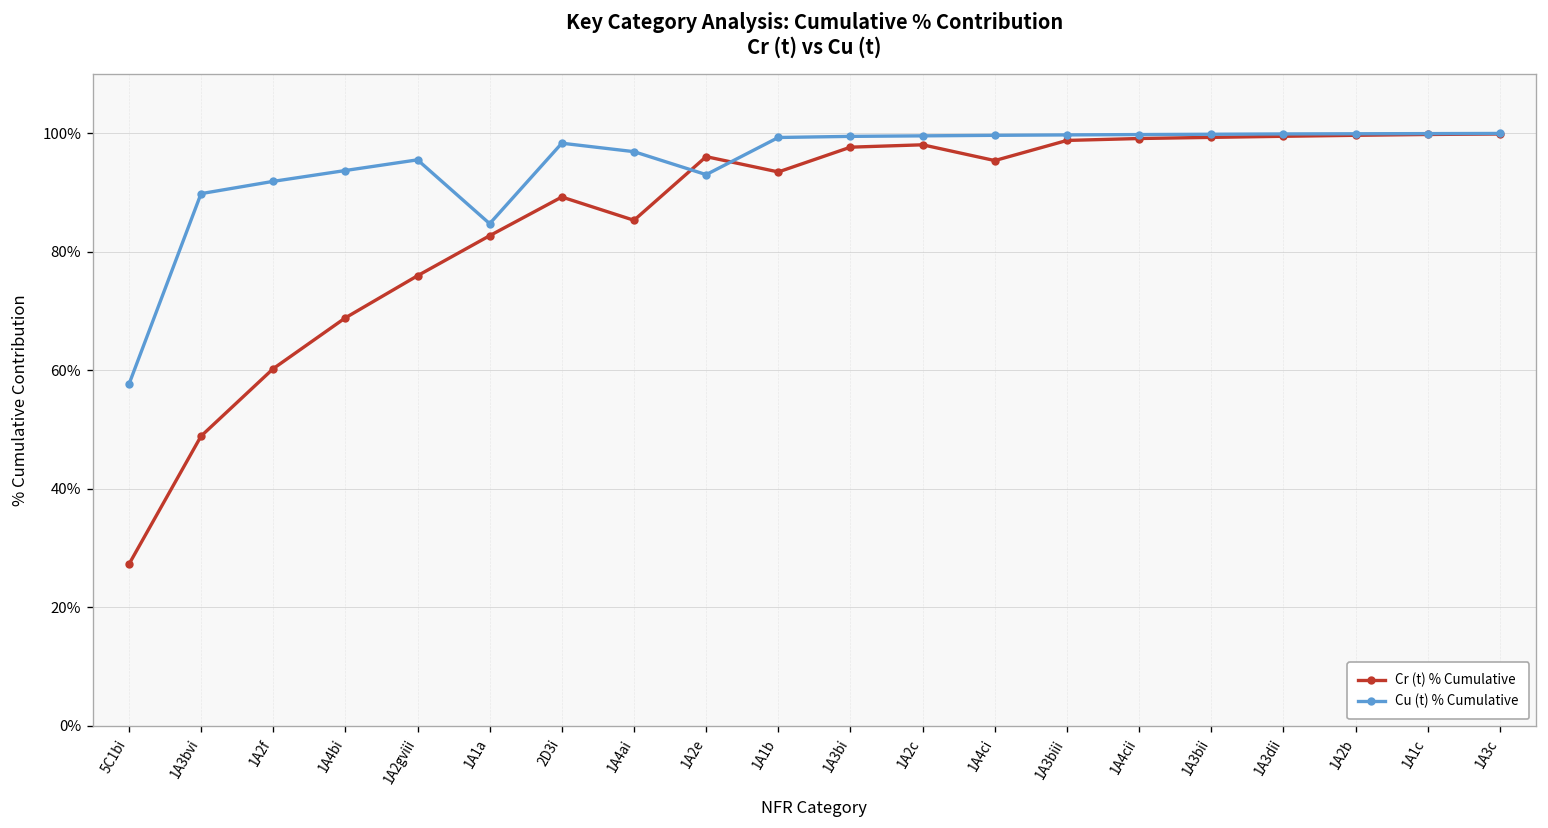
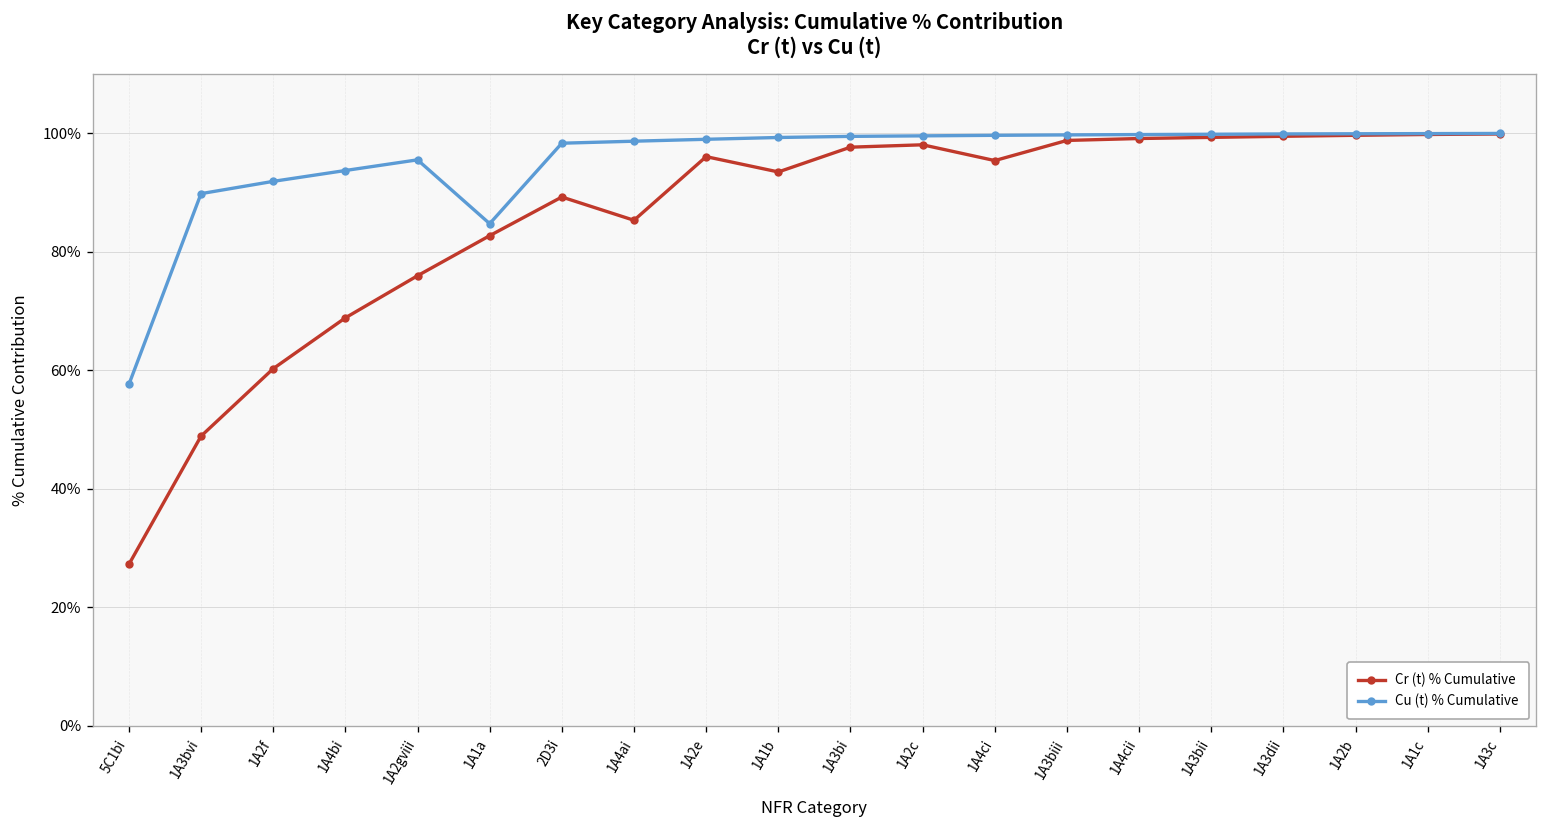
  {
    "Cr (t) % Cumulative": {
      "5C1bi": "27%",
      "1A3bvi": "49%",
      "1A2f": "60%",
      "1A4bi": "69%",
      "1A2gviii": "76%",
      "1A1a": "83%",
      "2D3i": "89%",
      "1A4ai": "85%",
      "1A2e": "96%",
      "1A1b": "93%",
      "1A3bi": "98%",
      "1A2c": "98%",
      "1A4ci": "95%",
      "1A3biii": "99%",
      "1A4cii": "99%",
      "1A3bii": "99%"
    },
    "Cu (t) % Cumulative": {
      "5C1bi": "58%",
      "1A3bvi": "90%",
      "1A2f": "92%",
      "1A4bi": "94%",
      "1A2gviii": "95%",
      "1A1a": "85%",
      "2D3i": "98%",
-     "1A4ai": "97%",
-     "1A2e": "93%",
+     "1A4ai": "99%",
+     "1A2e": "99%",
      "1A1b": "99%",
      "1A3bi": "99%",
      "1A2c": "100%",
      "1A4ci": "100%",
      "1A3biii": "100%",
      "1A4cii": "100%",
      "1A3bii": "100%"
    }
  }
